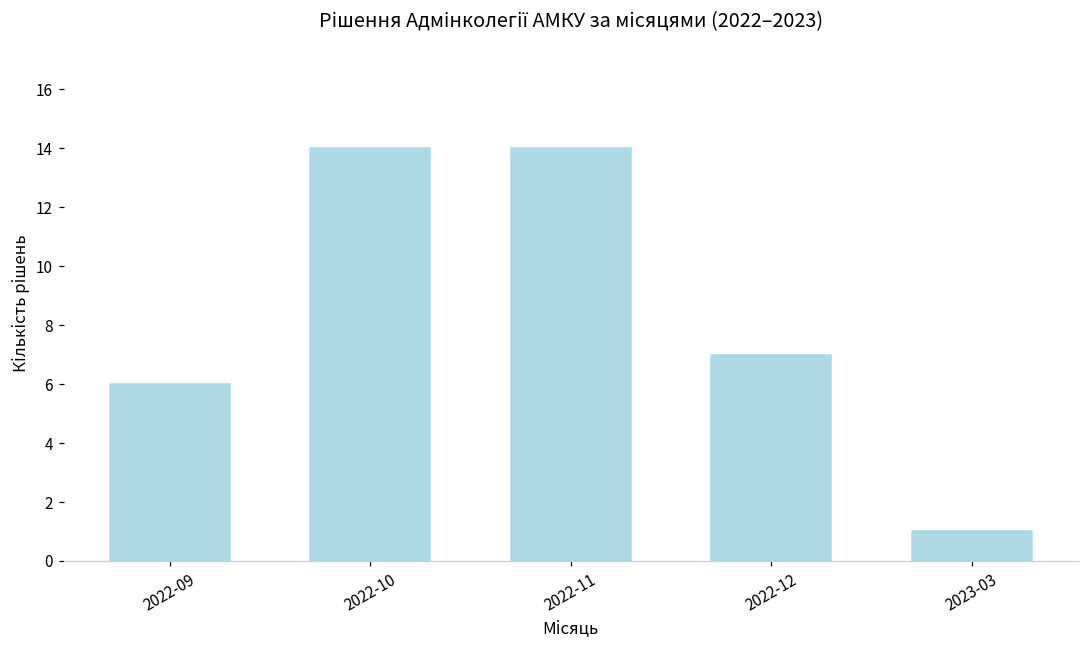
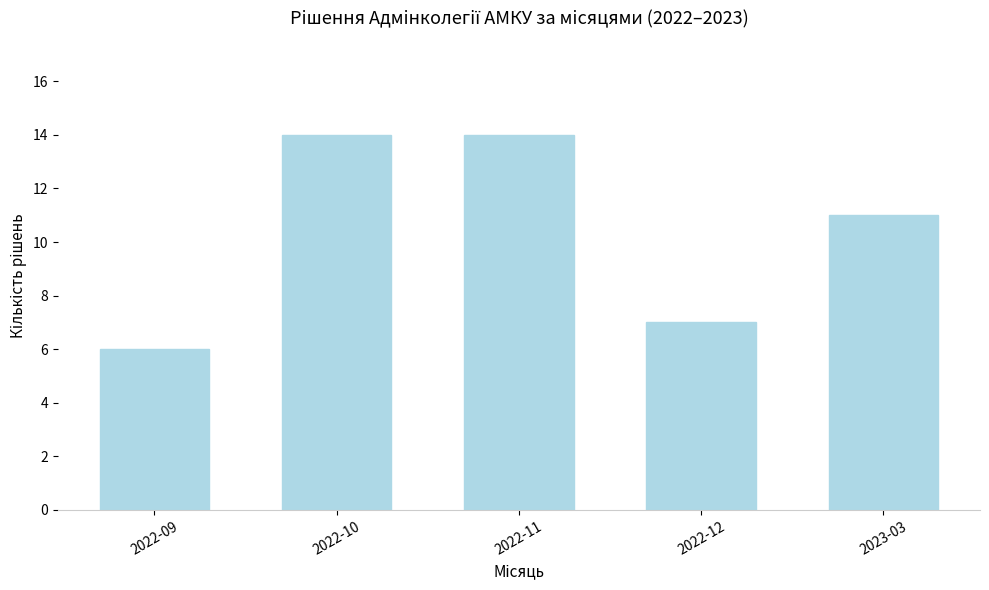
  {
    "2022-09": 6,
    "2022-10": 14,
    "2022-11": 14,
    "2022-12": 7,
-   "2023-03": 1
+   "2023-03": 11
  }
